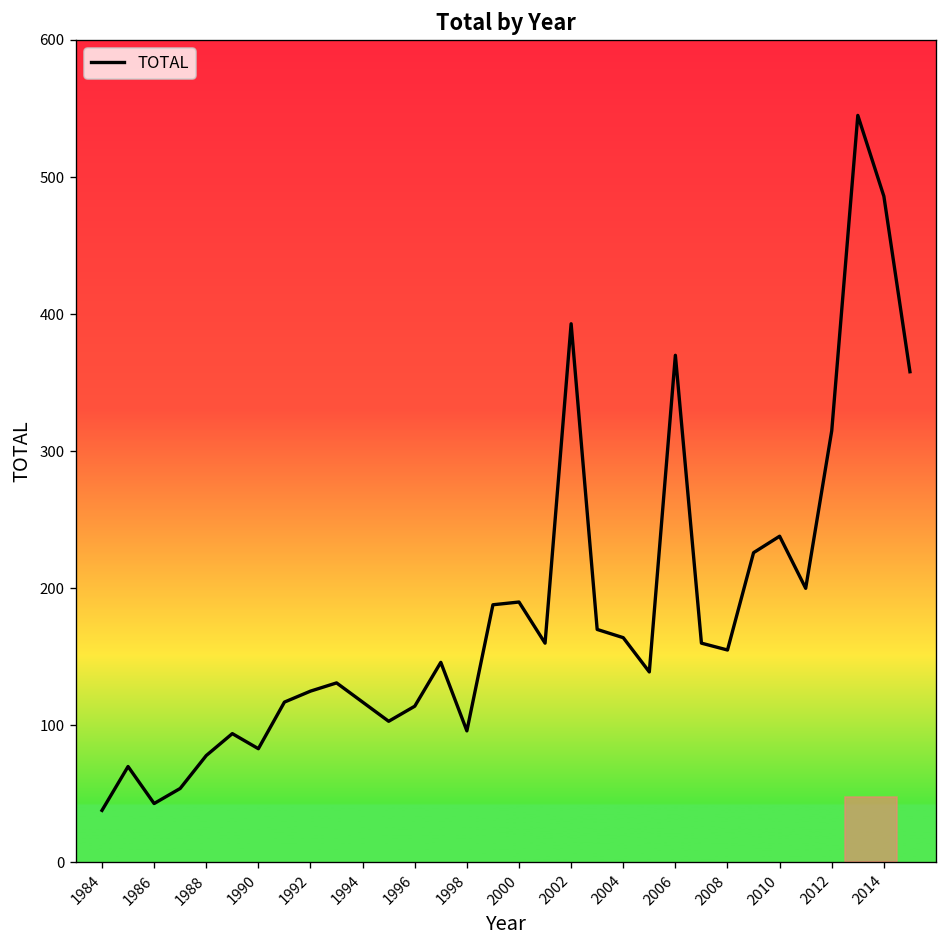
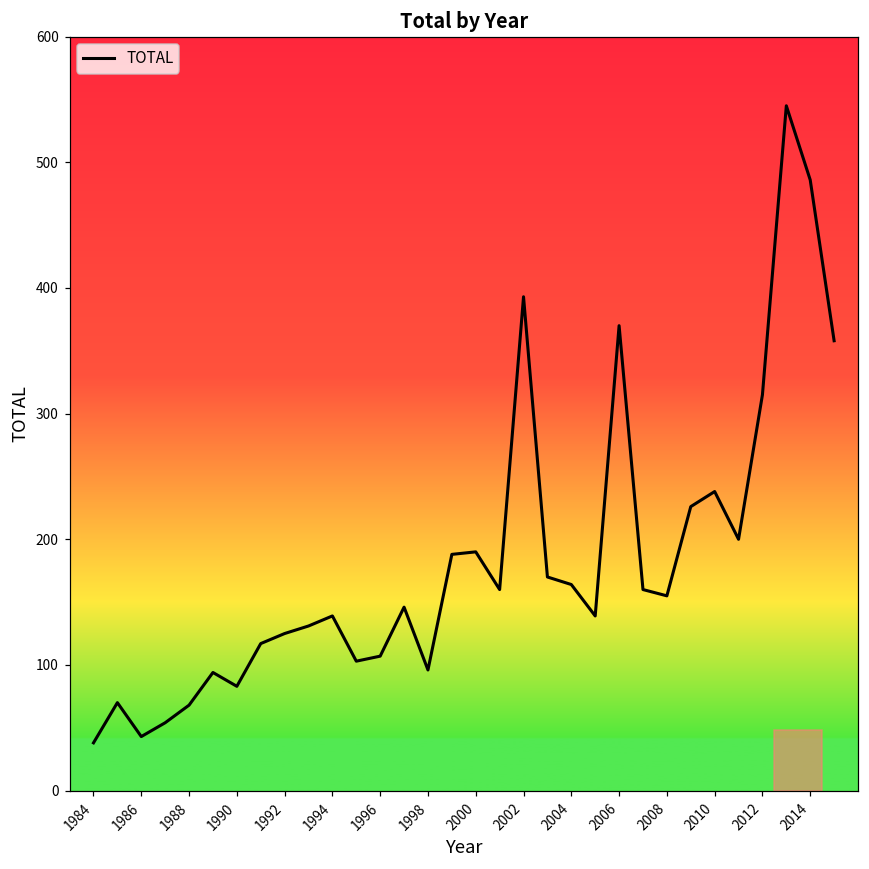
  {
    "1984": 38,
    "1986": 43,
-   "1988": 78,
+   "1988": 68,
    "1990": 83,
    "1992": 125,
-   "1994": 117,
-   "1996": 114,
+   "1994": 139,
+   "1996": 107,
    "1998": 96,
    "2000": 190,
    "2002": 393,
    "2004": 164,
    "2006": 370,
    "2008": 155,
    "2010": 238,
    "2012": 315,
    "2014": 486
  }
